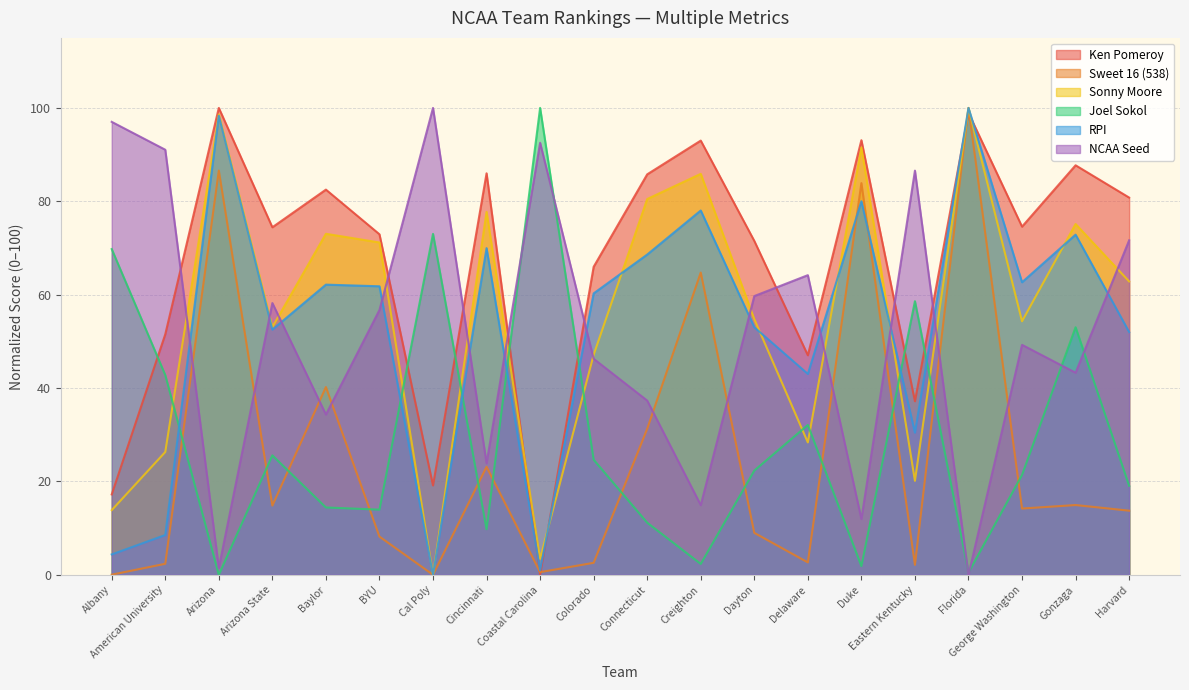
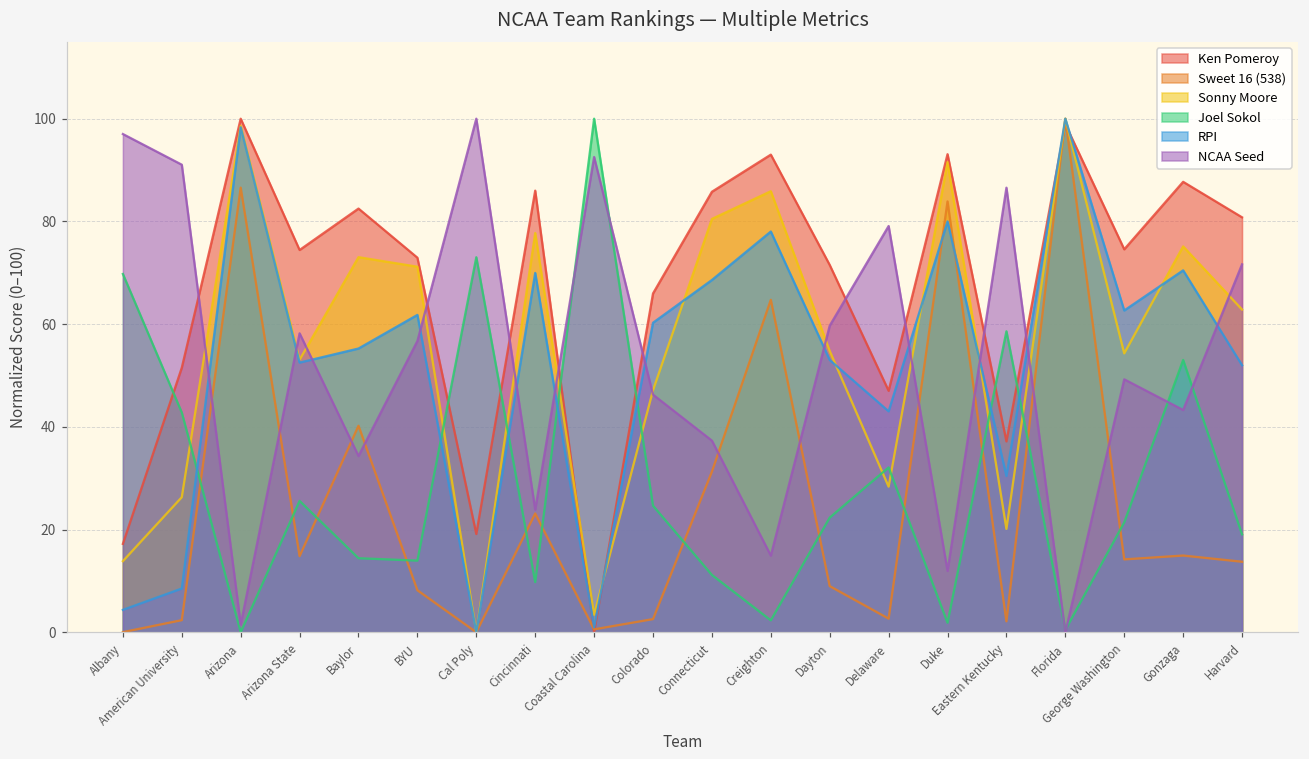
  {
    "Sonny Moore": {
      "Albany": 14,
      "American University": 26,
      "Baylor": 73,
      "BYU": 71,
      "Cincinnati": 78,
      "Coastal Carolina": 3,
      "Colorado": 47,
      "Connecticut": 80,
      "Creighton": 86,
      "Dayton": 55,
      "Delaware": 28,
      "Duke": 92,
      "Eastern Kentucky": 20,
      "George Washington": 54,
      "Gonzaga": 75,
      "Harvard": 63
    },
    "Joel Sokol": {
      "Albany": 70,
      "American University": 43,
      "Arizona": 0,
      "Arizona State": 26,
      "Baylor": 14,
      "BYU": 14,
      "Cal Poly": 73,
      "Cincinnati": 10,
      "Coastal Carolina": 100,
      "Colorado": 25,
      "Connecticut": 11,
      "Creighton": 2,
      "Dayton": 22,
      "Delaware": 32,
      "Duke": 2,
      "Eastern Kentucky": 59,
      "George Washington": 21,
      "Gonzaga": 53,
      "Harvard": 19
    },
    "RPI": {
      "Albany": 4,
      "American University": 9,
-     "Baylor": 62,
+     "Baylor": 55,
      "BYU": 62,
      "Cincinnati": 70,
      "Colorado": 60,
      "Connecticut": 69,
      "Creighton": 78,
      "Dayton": 53,
      "Delaware": 43,
      "Duke": 80,
      "Eastern Kentucky": 30,
      "George Washington": 63,
-     "Gonzaga": 73,
+     "Gonzaga": 70,
      "Harvard": 52
    },
    "NCAA Seed": {
      "Albany": 97,
      "American University": 91,
      "Arizona": 1,
      "Arizona State": 58,
      "Baylor": 34,
      "BYU": 57,
      "Cal Poly": 100,
      "Cincinnati": 24,
      "Coastal Carolina": 93,
      "Colorado": 46,
      "Connecticut": 37,
      "Creighton": 15,
      "Dayton": 60,
-     "Delaware": 64,
+     "Delaware": 79,
      "Duke": 12,
      "Eastern Kentucky": 87,
      "George Washington": 49,
      "Gonzaga": 43,
      "Harvard": 72
    }
  }
